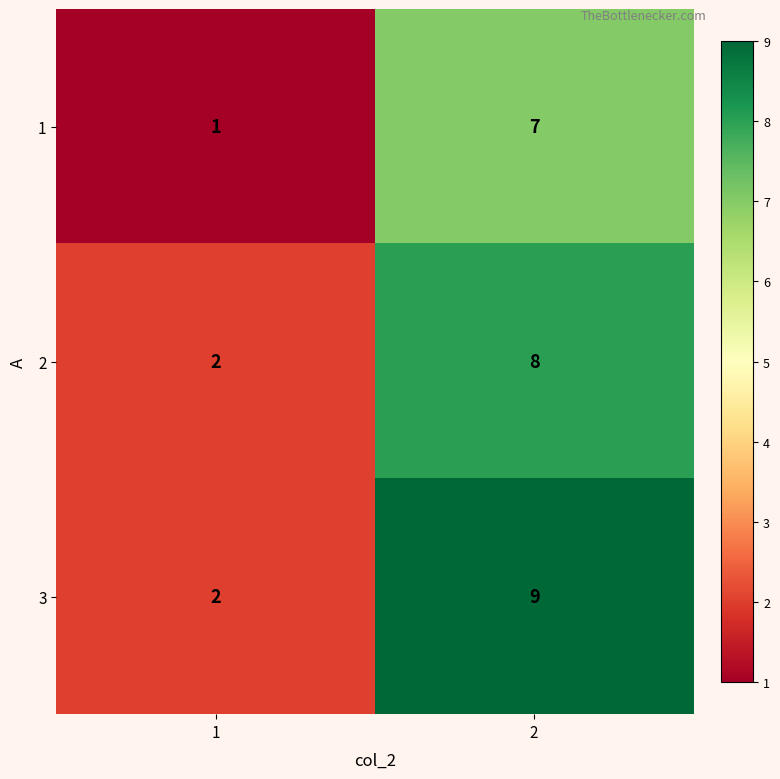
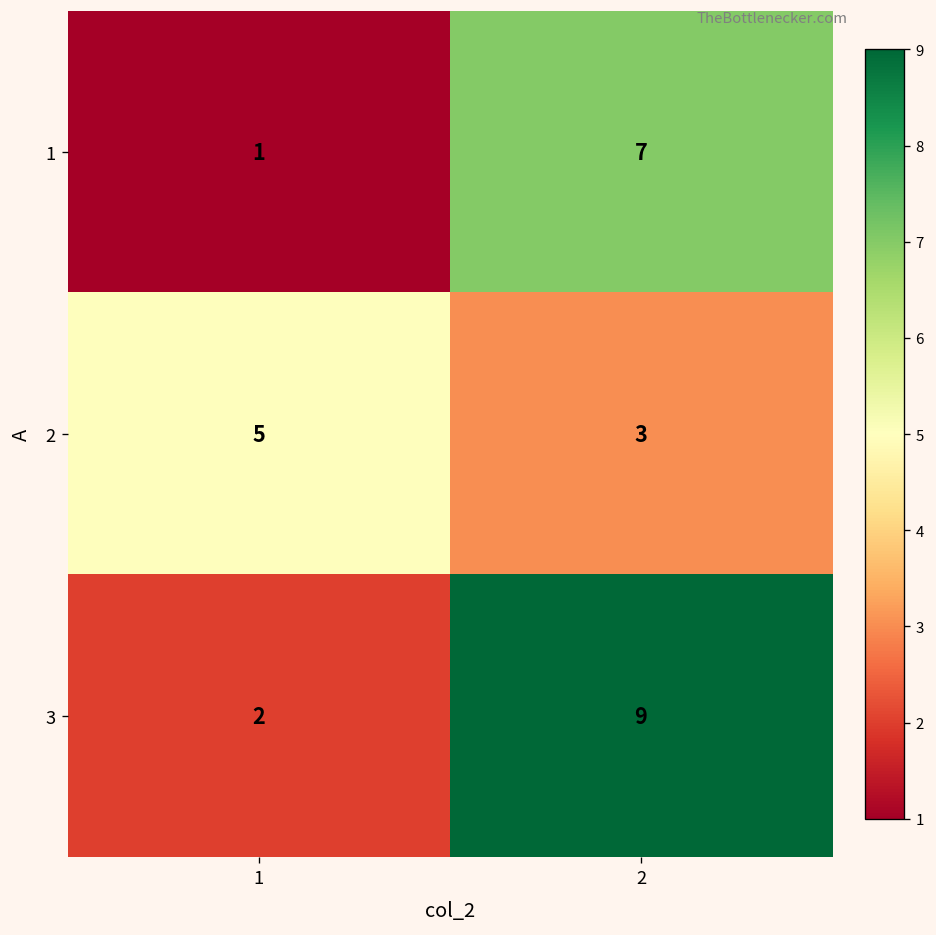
  {
    "1": {
      "1": 1
    },
    "2": {
-     "1": 2,
-     "2": 8
+     "1": 5,
+     "2": 3
    },
    "3": {
      "1": 2,
      "2": 9
    }
  }
